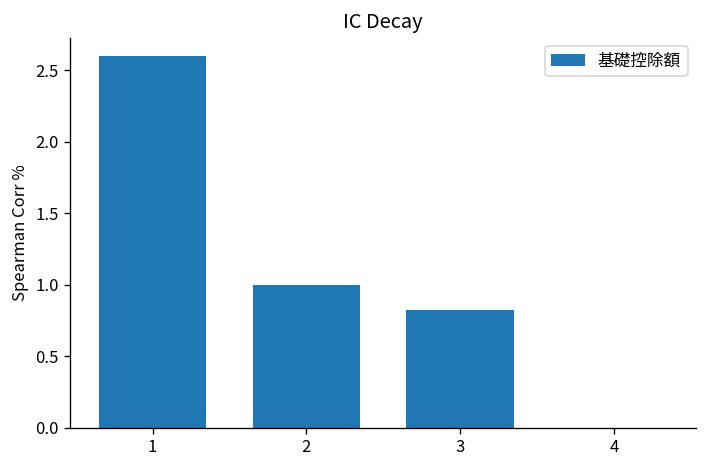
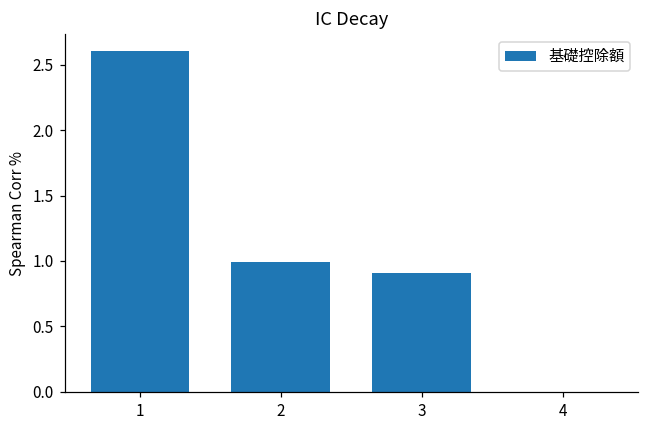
  {
    "1": 2.60,
    "2": 1.00,
-   "3": 0.82,
+   "3": 0.91,
    "4": 0.00
  }
